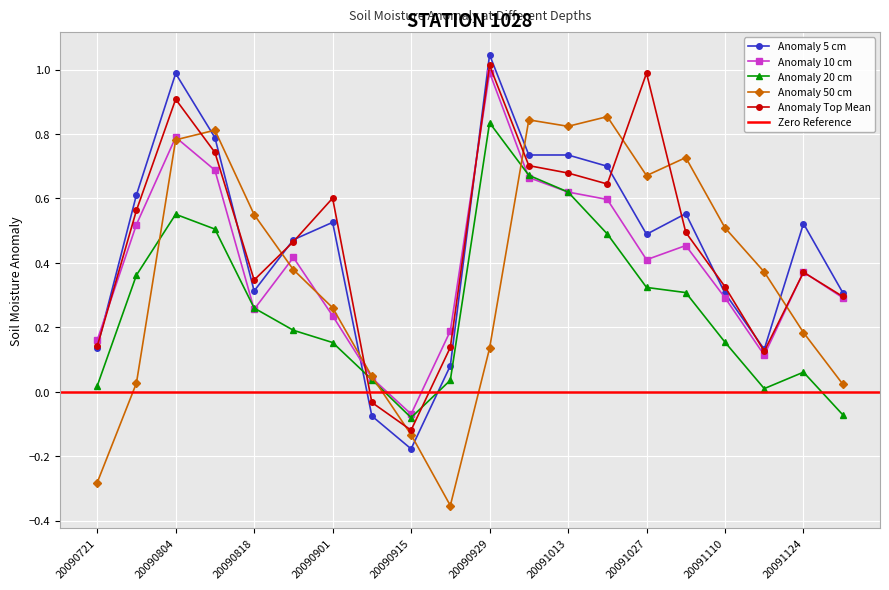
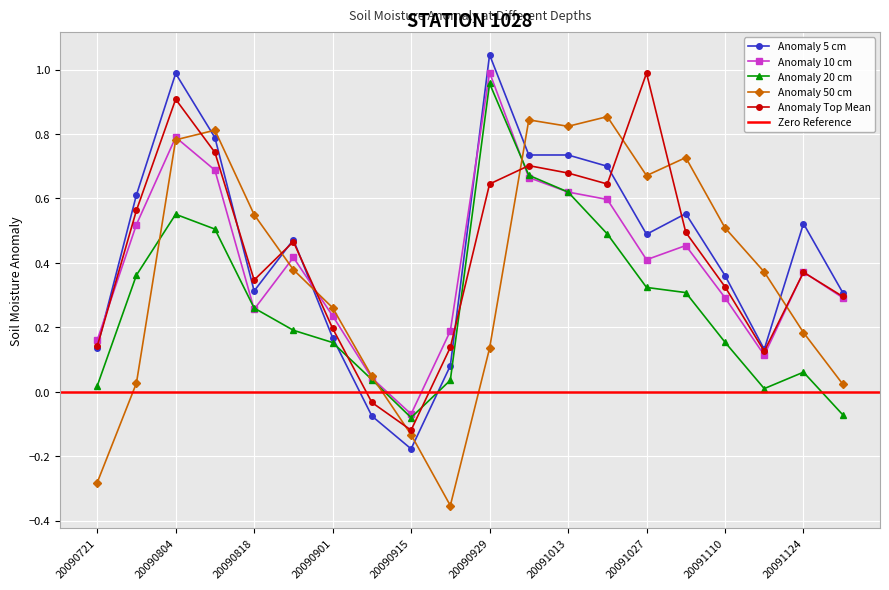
  {
    "Anomaly 5 cm": {
      "20090804": 0.99,
      "20090818": 0.31,
-     "20090901": 0.53,
+     "20090901": 0.17,
      "20090915": -0.18,
      "20090929": 1.05,
      "20091013": 0.74,
      "20091027": 0.49,
-     "20091110": 0.31,
+     "20091110": 0.36,
      "20091124": 0.52
    },
    "Anomaly 10 cm": {
      "20090721": 0.16,
      "20090804": 0.79,
      "20090901": 0.24,
      "20090915": -0.07,
      "20090929": 0.99,
      "20091027": 0.41,
      "20091110": 0.29
    },
    "Anomaly 20 cm": {
      "20090721": 0.02,
      "20090804": 0.55,
      "20090901": 0.15,
      "20090915": -0.08,
-     "20090929": 0.84,
+     "20090929": 0.96,
      "20091027": 0.32,
      "20091110": 0.15,
      "20091124": 0.06
    },
    "Anomaly 50 cm": {
      "20090721": -0.28,
      "20090804": 0.78,
      "20090818": 0.55,
      "20090901": 0.26,
      "20090915": -0.13,
      "20090929": 0.14,
      "20091013": 0.82,
      "20091027": 0.67,
      "20091110": 0.51,
      "20091124": 0.18
    },
    "Anomaly Top Mean": {
      "20090804": 0.91,
      "20090818": 0.35,
-     "20090901": 0.60,
+     "20090901": 0.20,
      "20090915": -0.12,
-     "20090929": 1.01,
+     "20090929": 0.65,
      "20091013": 0.68,
      "20091027": 0.99,
      "20091110": 0.33
    }
  }
